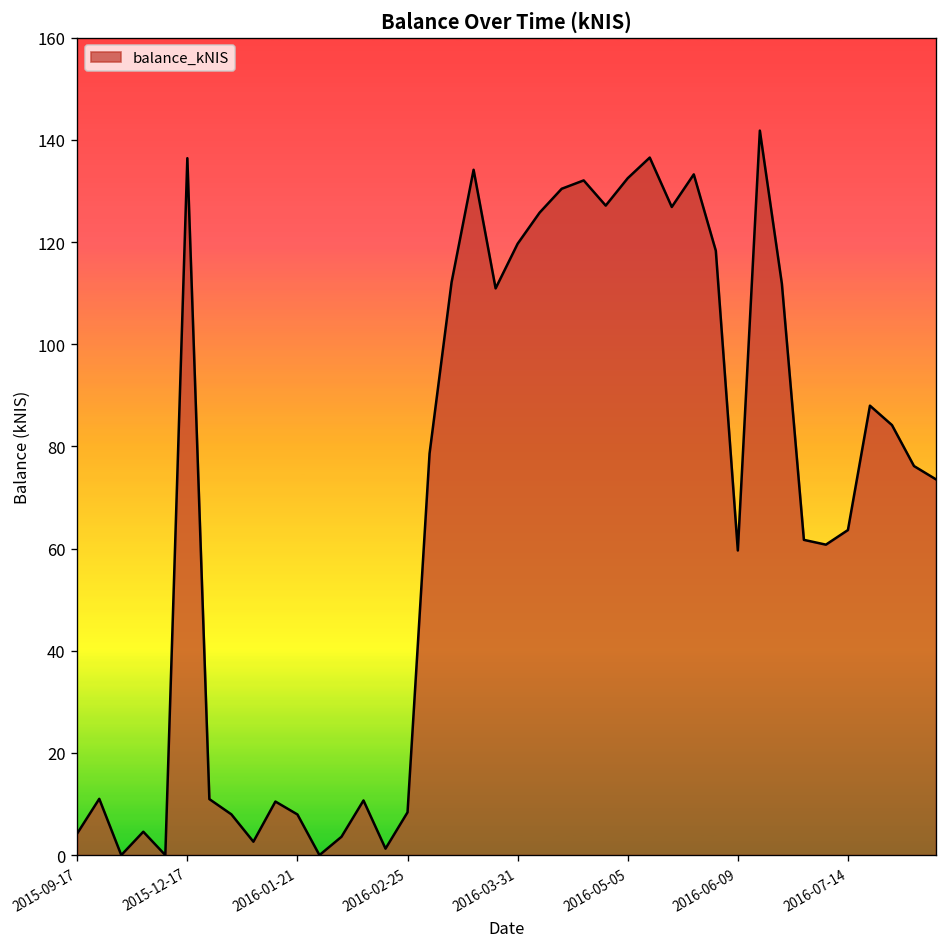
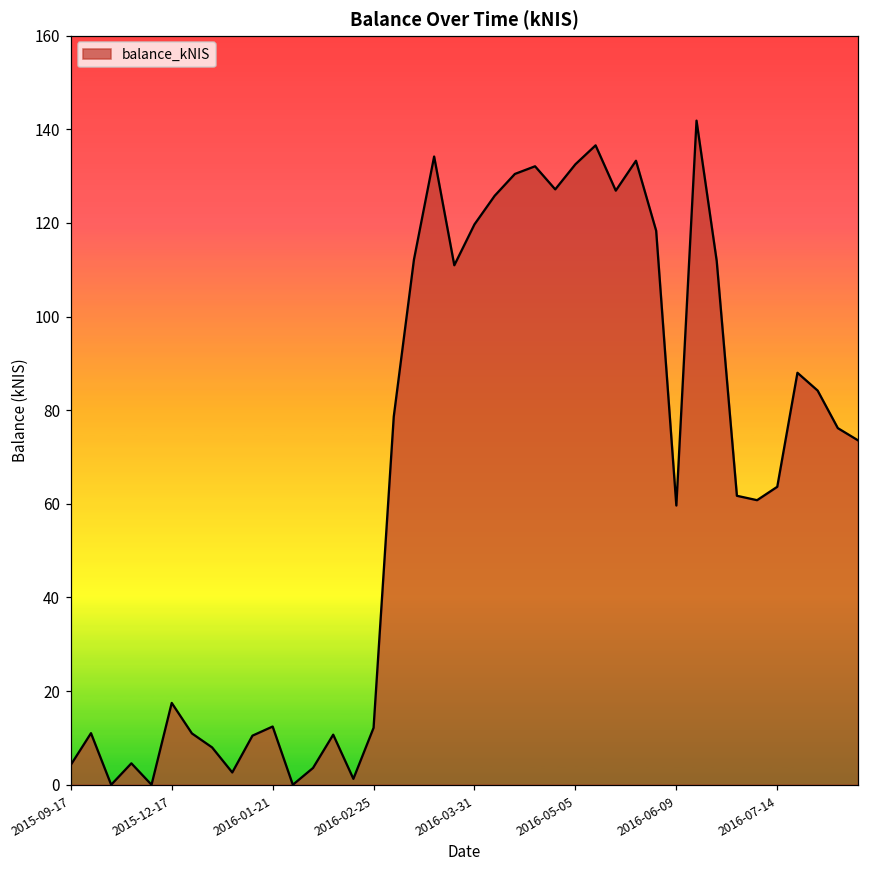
  {
    "2015-09-17": 4,
-   "2015-12-17": 136,
-   "2016-01-21": 8,
-   "2016-02-25": 8,
+   "2015-12-17": 17,
+   "2016-01-21": 12,
+   "2016-02-25": 12,
    "2016-03-31": 120,
    "2016-05-05": 133,
    "2016-06-09": 60,
    "2016-07-14": 64
  }
